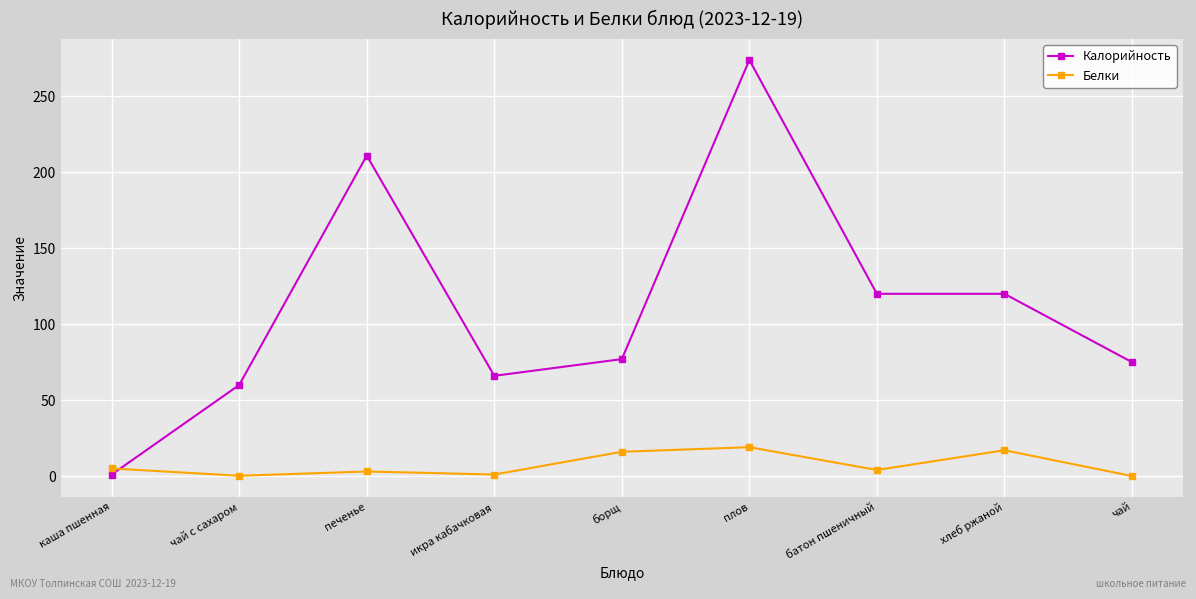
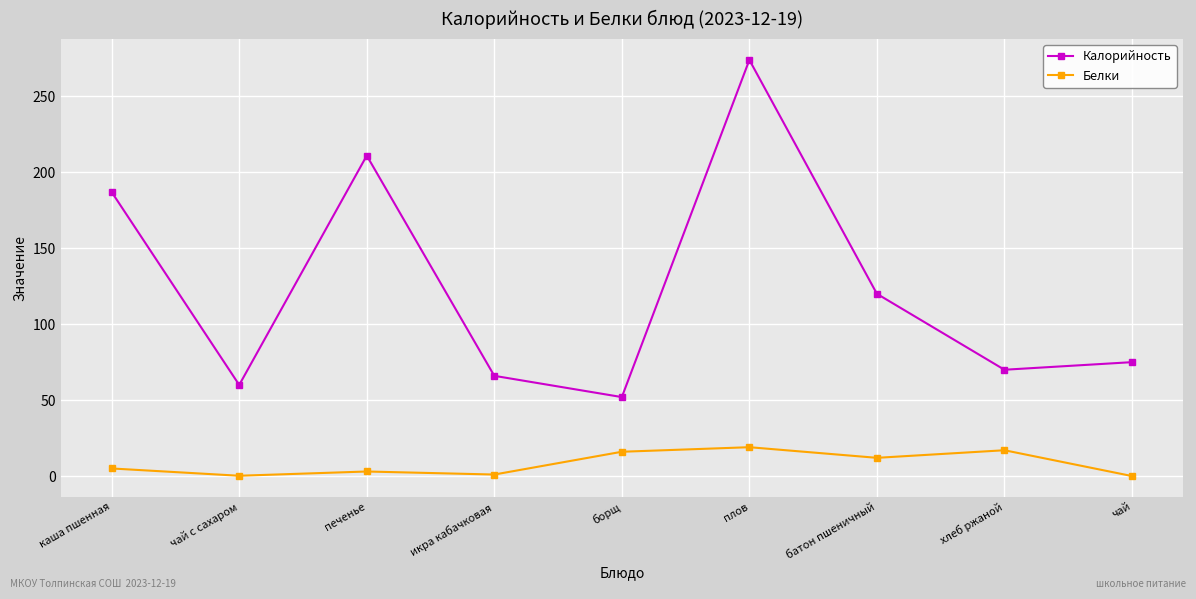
  {
    "Калорийность": {
-     "каша пшенная": 1,
+     "каша пшенная": 187,
      "чай с сахаром": 60,
      "печенье": 211,
      "икра кабачковая": 66,
-     "борщ": 77,
+     "борщ": 52,
      "плов": 274,
      "батон пшеничный": 120,
-     "хлеб ржаной": 120,
+     "хлеб ржаной": 70,
      "чай": 75
    },
    "Белки": {
      "каша пшенная": 5,
      "чай с сахаром": 0,
      "печенье": 3,
      "икра кабачковая": 1,
      "борщ": 16,
      "плов": 19,
-     "батон пшеничный": 4,
+     "батон пшеничный": 12,
      "хлеб ржаной": 17,
      "чай": 0
    }
  }
